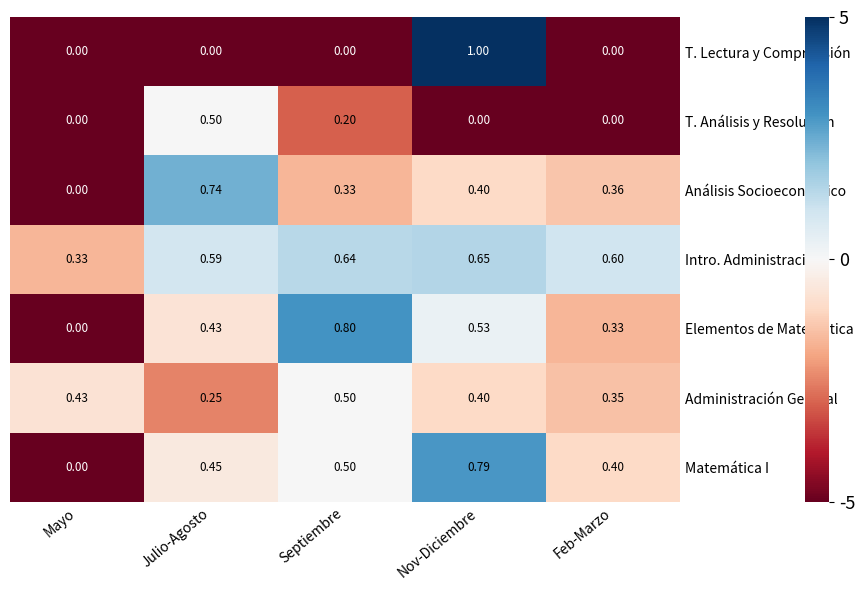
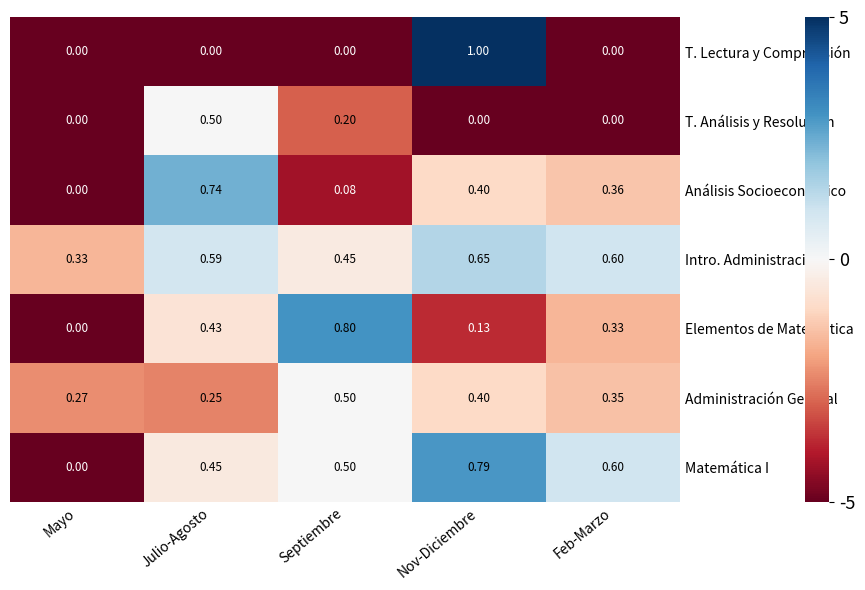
  {
    "T. Lectura y Comprensión": {
      "Mayo": 0.00,
      "Julio-Agosto": 0.00,
      "Septiembre": 0.00,
      "Nov-Diciembre": 1.00,
      "Feb-Marzo": 0.00
    },
    "T. Análisis y Resolución": {
      "Mayo": 0.00,
      "Julio-Agosto": 0.50,
      "Septiembre": 0.20,
      "Nov-Diciembre": 0.00,
      "Feb-Marzo": 0.00
    },
    "Análisis Socioeconómico": {
      "Mayo": 0.00,
      "Julio-Agosto": 0.74,
-     "Septiembre": 0.33,
+     "Septiembre": 0.08,
      "Nov-Diciembre": 0.40,
      "Feb-Marzo": 0.36
    },
    "Intro. Administración": {
      "Mayo": 0.33,
      "Julio-Agosto": 0.59,
-     "Septiembre": 0.64,
+     "Septiembre": 0.45,
      "Nov-Diciembre": 0.65,
      "Feb-Marzo": 0.60
    },
    "Elementos de Matemática": {
      "Mayo": 0.00,
      "Julio-Agosto": 0.43,
      "Septiembre": 0.80,
-     "Nov-Diciembre": 0.53,
+     "Nov-Diciembre": 0.13,
      "Feb-Marzo": 0.33
    },
    "Administración General": {
-     "Mayo": 0.43,
+     "Mayo": 0.27,
      "Julio-Agosto": 0.25,
      "Septiembre": 0.50,
      "Nov-Diciembre": 0.40,
      "Feb-Marzo": 0.35
    },
    "Matemática I": {
      "Mayo": 0.00,
      "Julio-Agosto": 0.45,
      "Septiembre": 0.50,
      "Nov-Diciembre": 0.79,
-     "Feb-Marzo": 0.40
+     "Feb-Marzo": 0.60
    }
  }
